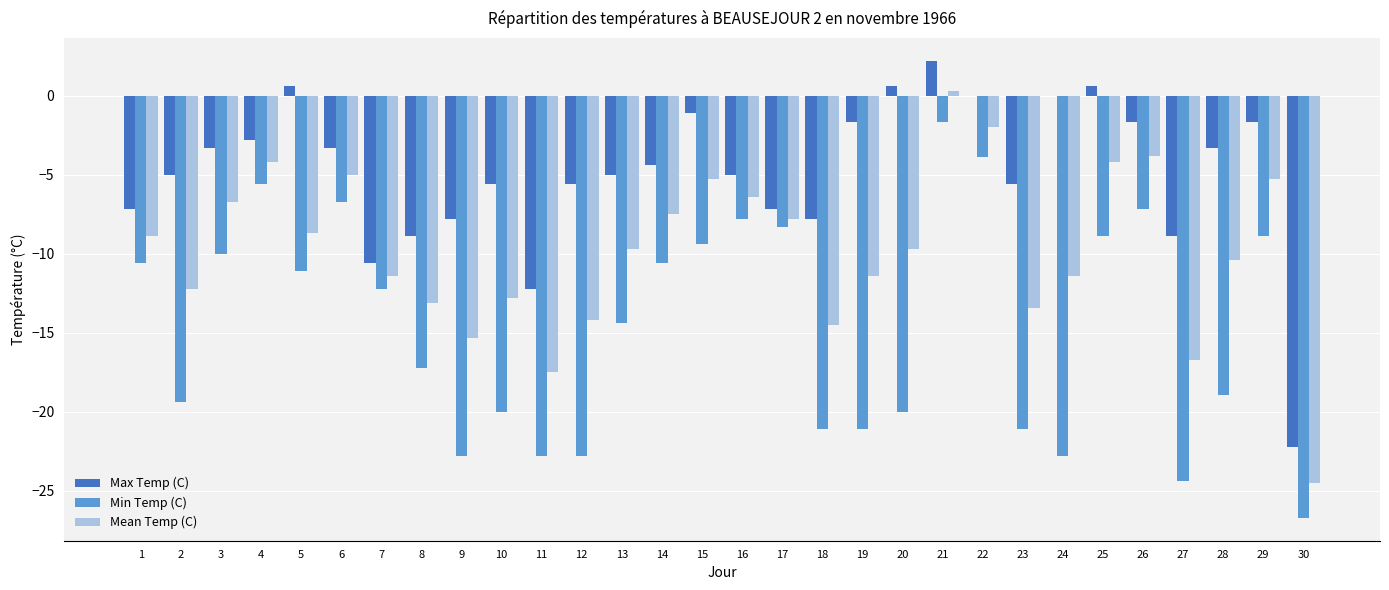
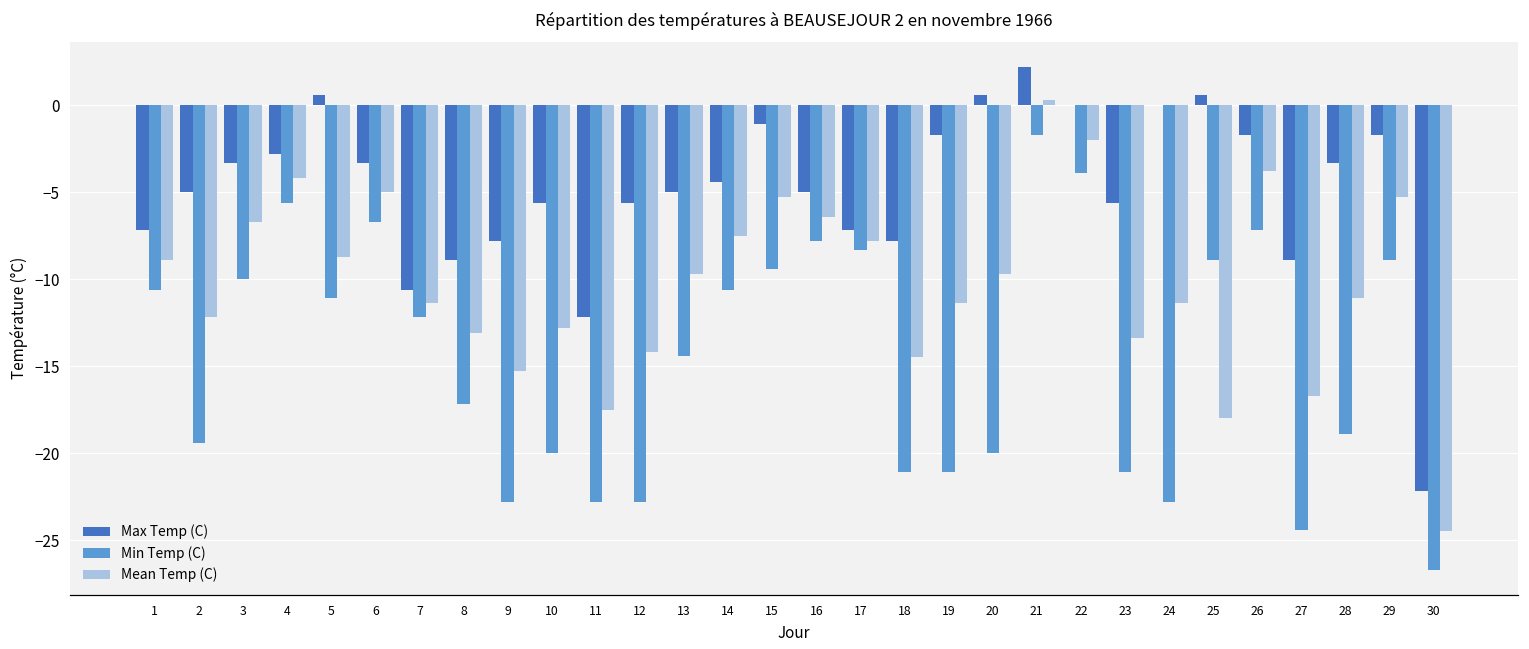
  {
    "Mean Temp (C)": {
      "1": -8.9,
      "2": -12.2,
      "3": -6.7,
      "4": -4.2,
      "5": -8.7,
      "6": -5.0,
      "7": -11.4,
      "8": -13.1,
      "9": -15.3,
      "10": -12.8,
      "11": -17.5,
      "12": -14.2,
      "13": -9.7,
      "14": -7.5,
      "15": -5.3,
      "16": -6.4,
      "17": -7.8,
      "18": -14.5,
      "19": -11.4,
      "20": -9.7,
      "21": 0.3,
      "22": -2.0,
      "23": -13.4,
      "24": -11.4,
-     "25": -4.2,
+     "25": -18.0,
      "26": -3.8,
      "27": -16.7,
-     "28": -10.4,
+     "28": -11.1,
      "29": -5.3,
      "30": -24.5
    }
  }
